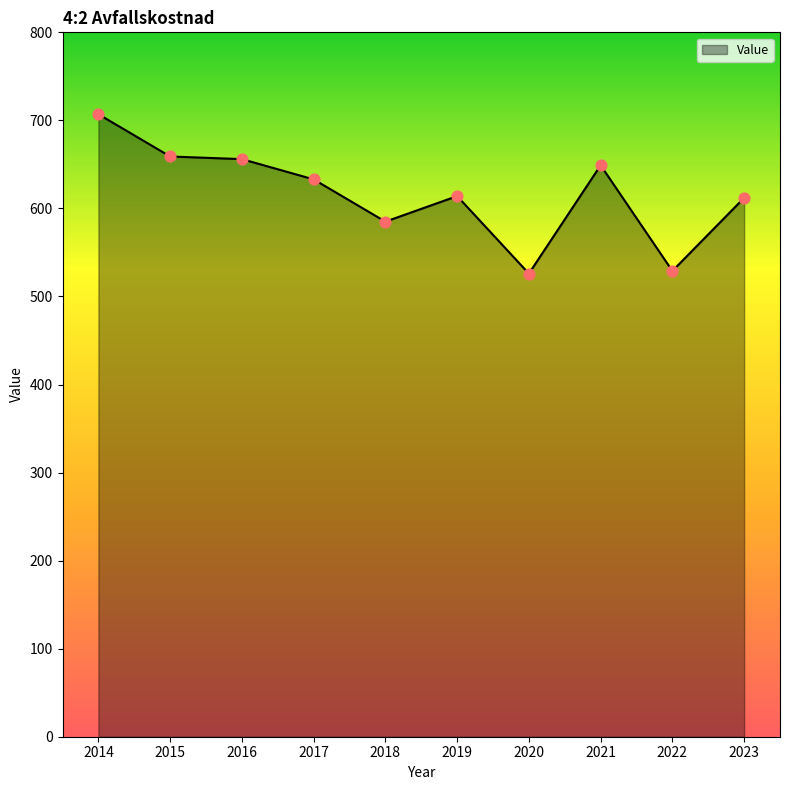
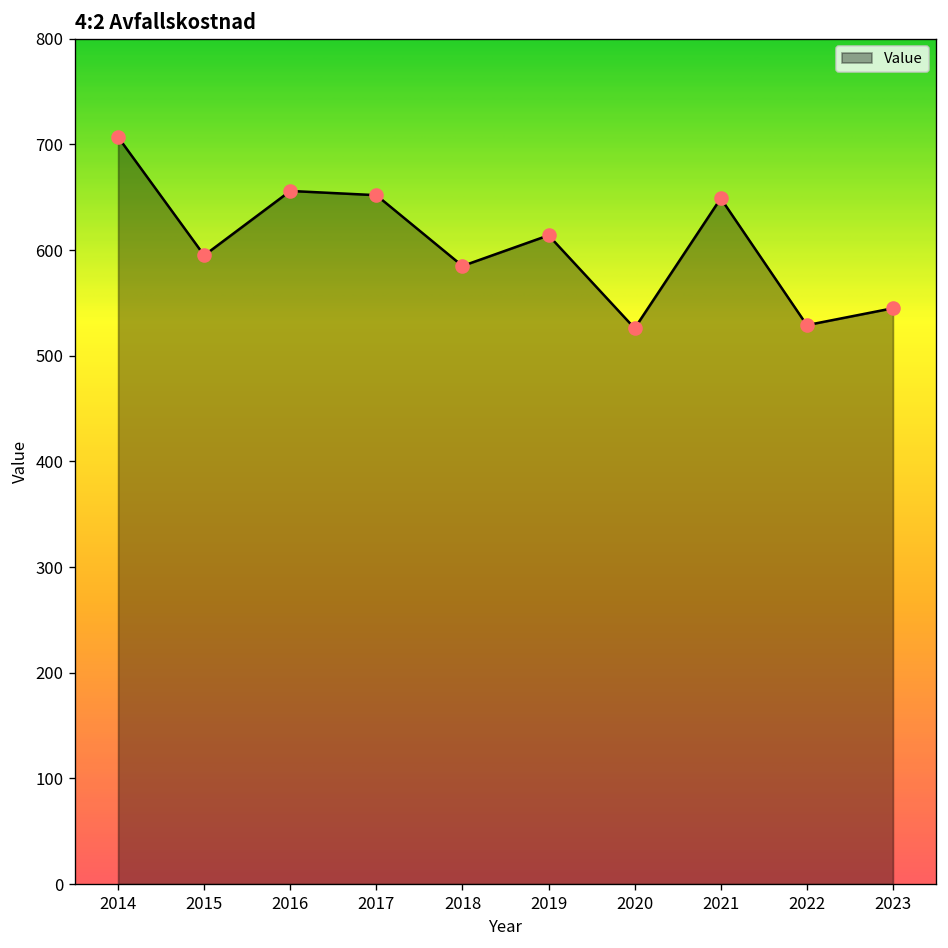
  {
    "2014": 710,
-   "2015": 660,
+   "2015": 600,
    "2016": 660,
-   "2017": 630,
+   "2017": 650,
    "2018": 590,
    "2019": 610,
    "2020": 530,
    "2021": 650,
    "2022": 530,
-   "2023": 610
+   "2023": 550
  }
